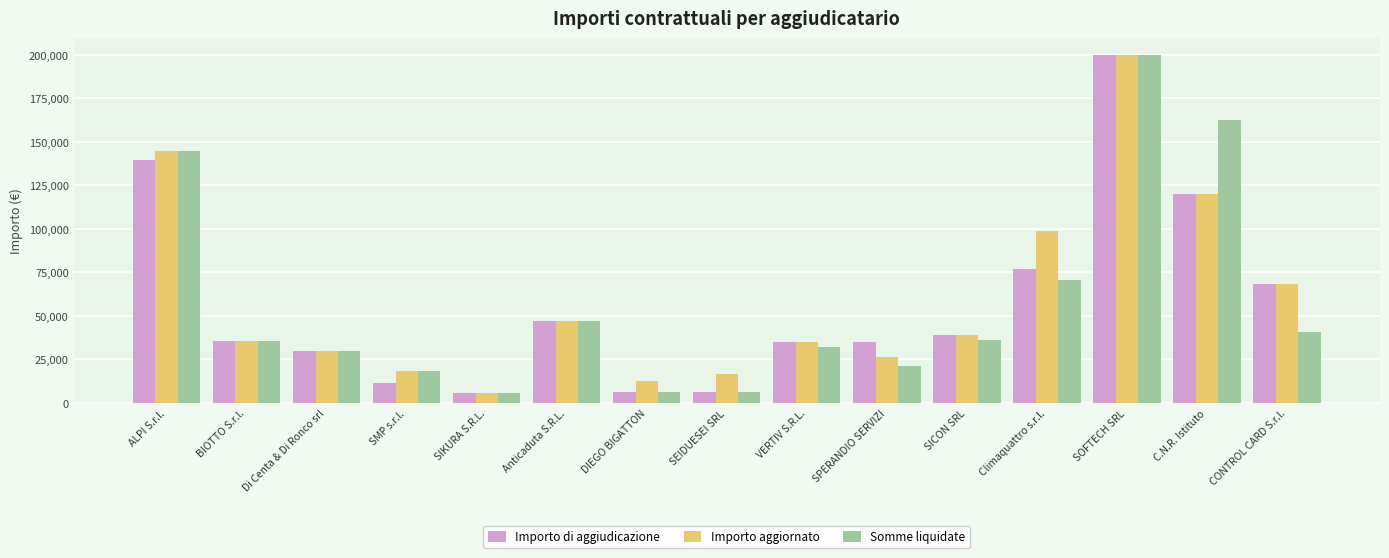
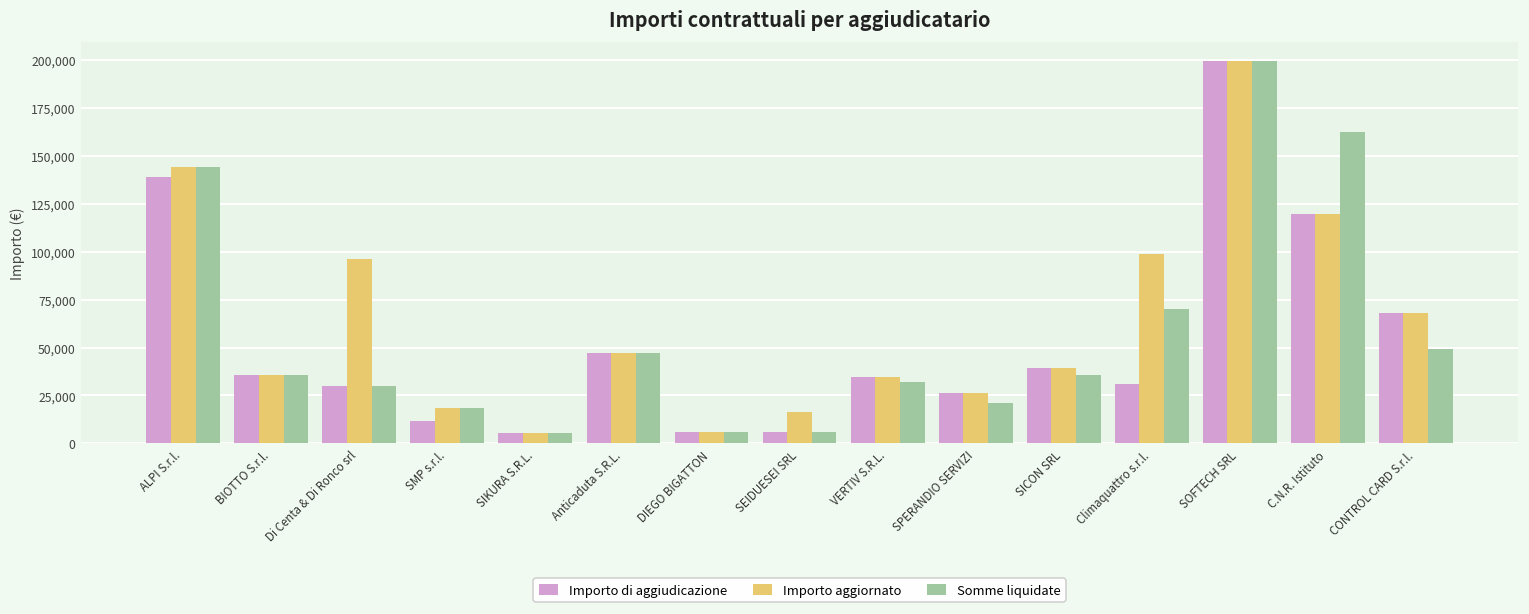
  {
    "Importo di aggiudicazione": {
      "ALPI S.r.l.": "139,000",
      "BIOTTO S.r.l.": "36,000",
      "Di Centa & Di Ronco srl": "30,000",
      "SMP s.r.l.": "12,000",
      "SIKURA S.R.L.": "6,000",
      "Anticaduta S.R.L.": "47,000",
      "DIEGO BIGATTON": "6,000",
      "SEIDUESEI SRL": "6,000",
      "VERTIV S.R.L.": "35,000",
-     "SPERANDIO SERVIZI": "35,000",
+     "SPERANDIO SERVIZI": "26,000",
      "SICON SRL": "39,000",
-     "Climaquattro s.r.l.": "77,000",
+     "Climaquattro s.r.l.": "31,000",
      "SOFTECH SRL": "200,000",
      "C.N.R. Istituto": "120,000",
      "CONTROL CARD S.r.l.": "68,000"
    },
    "Importo aggiornato": {
      "ALPI S.r.l.": "144,000",
      "BIOTTO S.r.l.": "36,000",
-     "Di Centa & Di Ronco srl": "30,000",
+     "Di Centa & Di Ronco srl": "96,000",
      "SMP s.r.l.": "19,000",
      "SIKURA S.R.L.": "6,000",
      "Anticaduta S.R.L.": "47,000",
-     "DIEGO BIGATTON": "13,000",
+     "DIEGO BIGATTON": "6,000",
      "SEIDUESEI SRL": "16,000",
      "VERTIV S.R.L.": "35,000",
      "SPERANDIO SERVIZI": "26,000",
      "SICON SRL": "39,000",
      "Climaquattro s.r.l.": "99,000",
      "SOFTECH SRL": "200,000",
      "C.N.R. Istituto": "120,000",
      "CONTROL CARD S.r.l.": "68,000"
    },
    "Somme liquidate": {
      "ALPI S.r.l.": "144,000",
      "BIOTTO S.r.l.": "36,000",
      "Di Centa & Di Ronco srl": "30,000",
      "SMP s.r.l.": "19,000",
      "SIKURA S.R.L.": "6,000",
      "Anticaduta S.R.L.": "47,000",
      "DIEGO BIGATTON": "6,000",
      "SEIDUESEI SRL": "6,000",
      "VERTIV S.R.L.": "32,000",
      "SPERANDIO SERVIZI": "21,000",
      "SICON SRL": "36,000",
      "Climaquattro s.r.l.": "70,000",
      "SOFTECH SRL": "200,000",
      "C.N.R. Istituto": "163,000",
-     "CONTROL CARD S.r.l.": "41,000"
+     "CONTROL CARD S.r.l.": "49,000"
    }
  }
